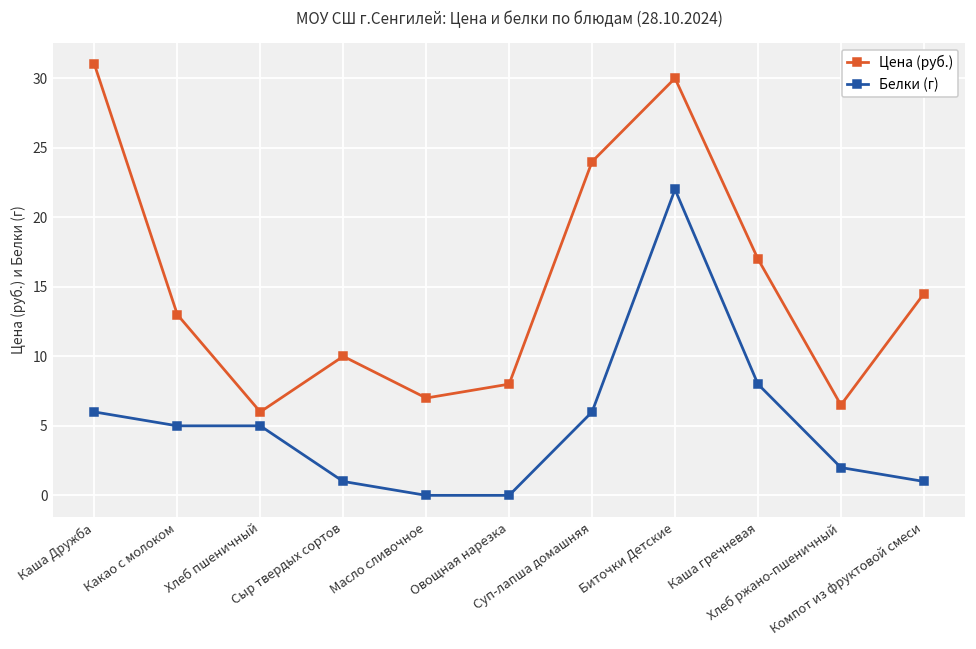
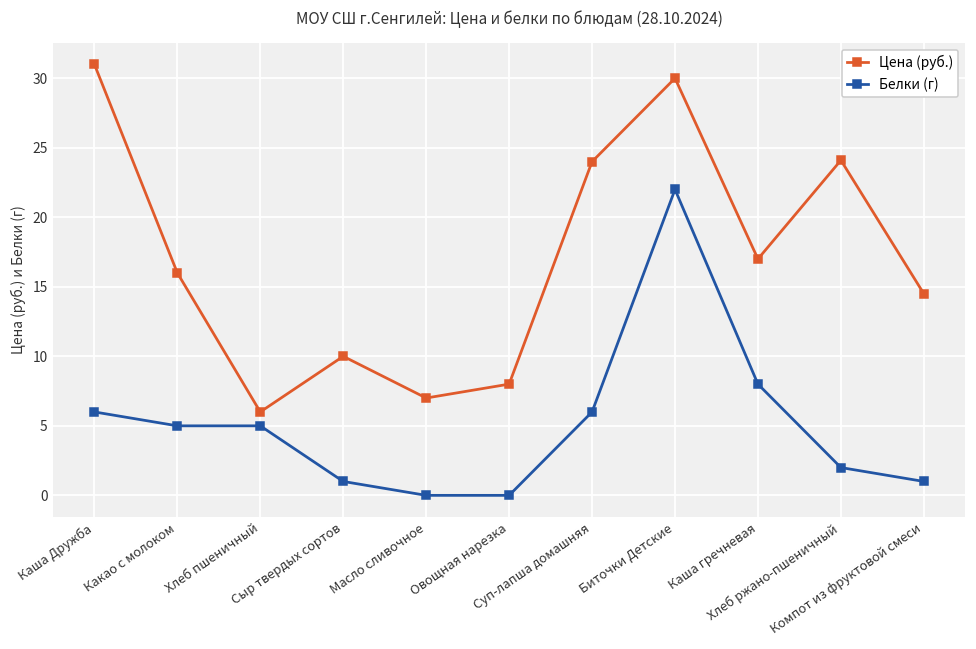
  {
    "Цена (руб.)": {
      "Каша Дружба": 31.0,
-     "Какао с молоком": 13,
+     "Какао с молоком": 16,
      "Хлеб пшеничный": 6.0,
      "Сыр твердых сортов": 10.0,
      "Масло сливочное": 7.0,
      "Овощная нарезка": 8.0,
      "Суп-лапша домашняя": 24.0,
      "Биточки Детские": 30.0,
      "Каша гречневая": 17.0,
-     "Хлеб ржано-пшеничный": 6.5,
+     "Хлеб ржано-пшеничный": 24.1,
      "Компот из фруктовой смеси": 14.5
    },
    "Белки (г)": {
      "Каша Дружба": 6.0,
      "Какао с молоком": 5.0,
      "Хлеб пшеничный": 5.0,
      "Сыр твердых сортов": 1.0,
      "Масло сливочное": 0.0,
      "Овощная нарезка": 0.0,
      "Суп-лапша домашняя": 6.0,
      "Биточки Детские": 22.0,
      "Каша гречневая": 8.0,
      "Хлеб ржано-пшеничный": 2.0,
      "Компот из фруктовой смеси": 1.0
    }
  }
